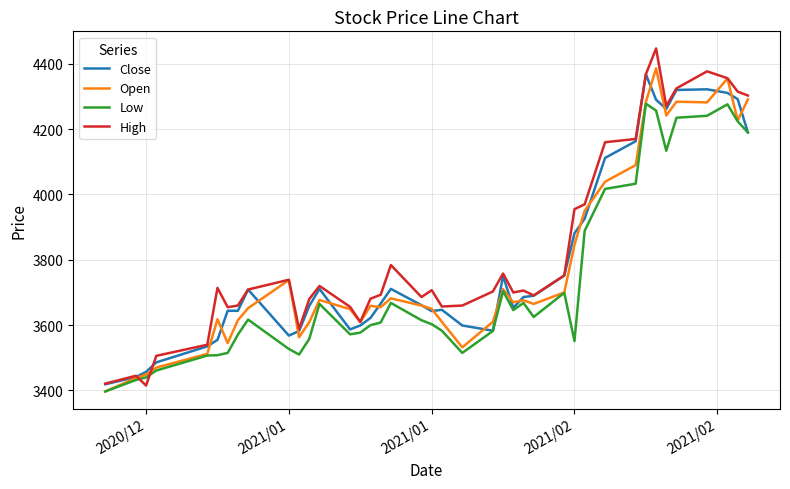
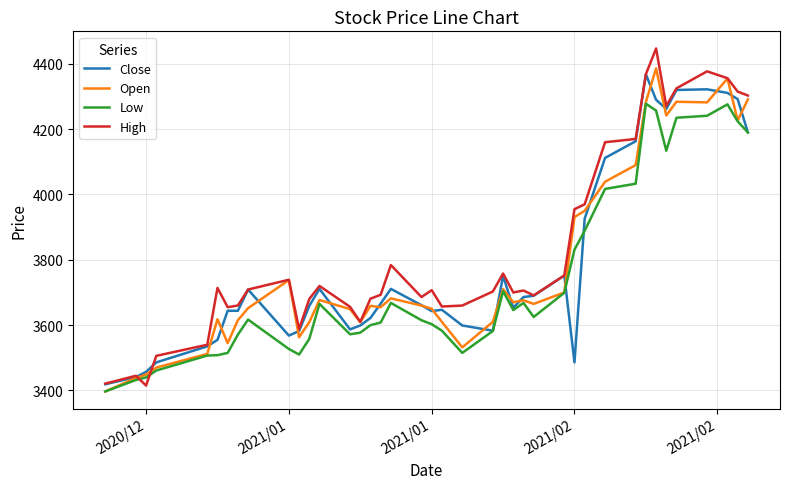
  {
    "Close": {
      "2020/12": 3460,
-     "2021/02": 3880
+     "2021/02": 3490
    },
    "Open": {
      "2020/12": 3450,
-     "2021/02": 3850
+     "2021/02": 3930
    },
    "Low": {
      "2020/12": 3440,
-     "2021/02": 3550
+     "2021/02": 3830
    },
    "High": {
      "2020/12": 3420,
      "2021/02": 3960
    }
  }
